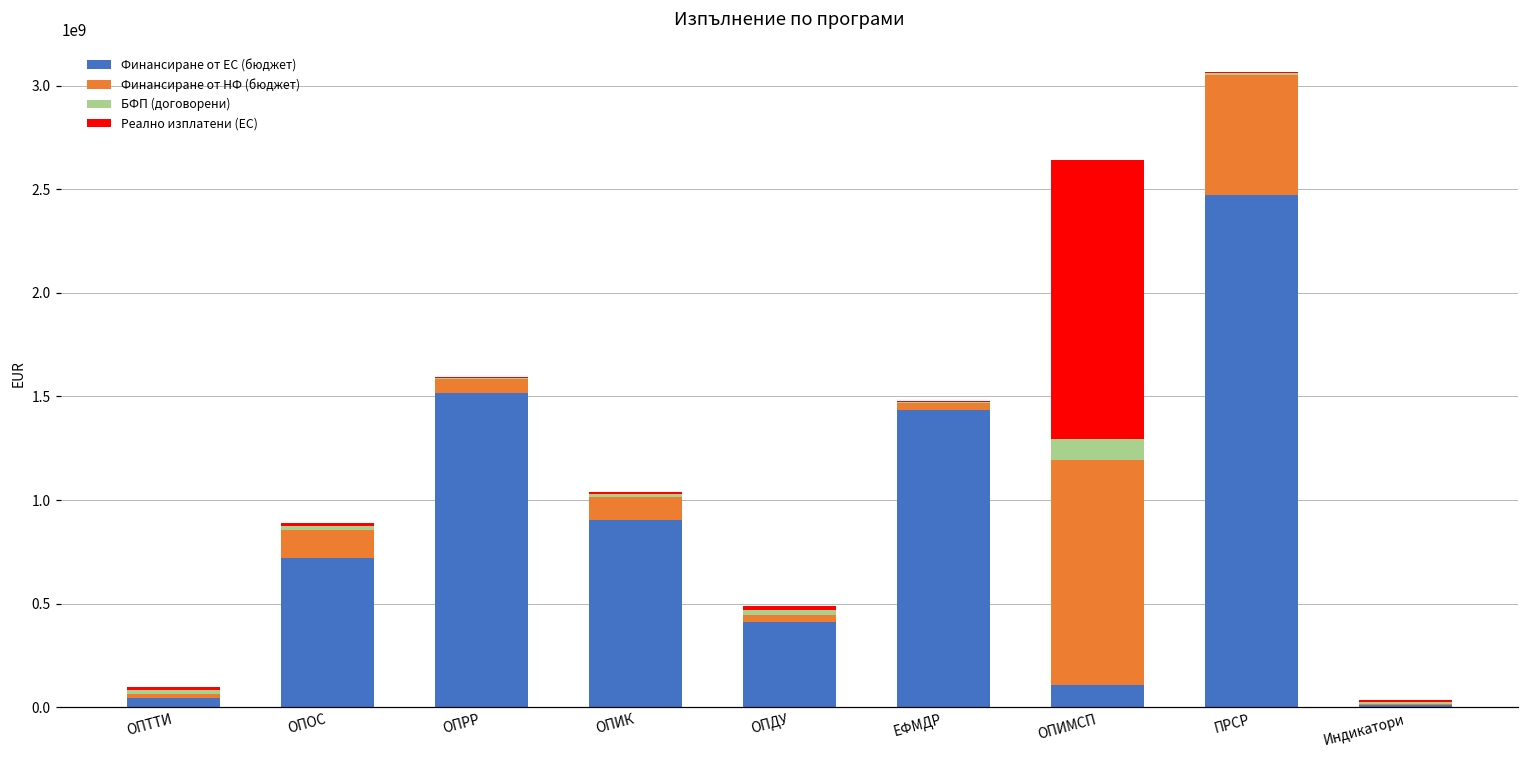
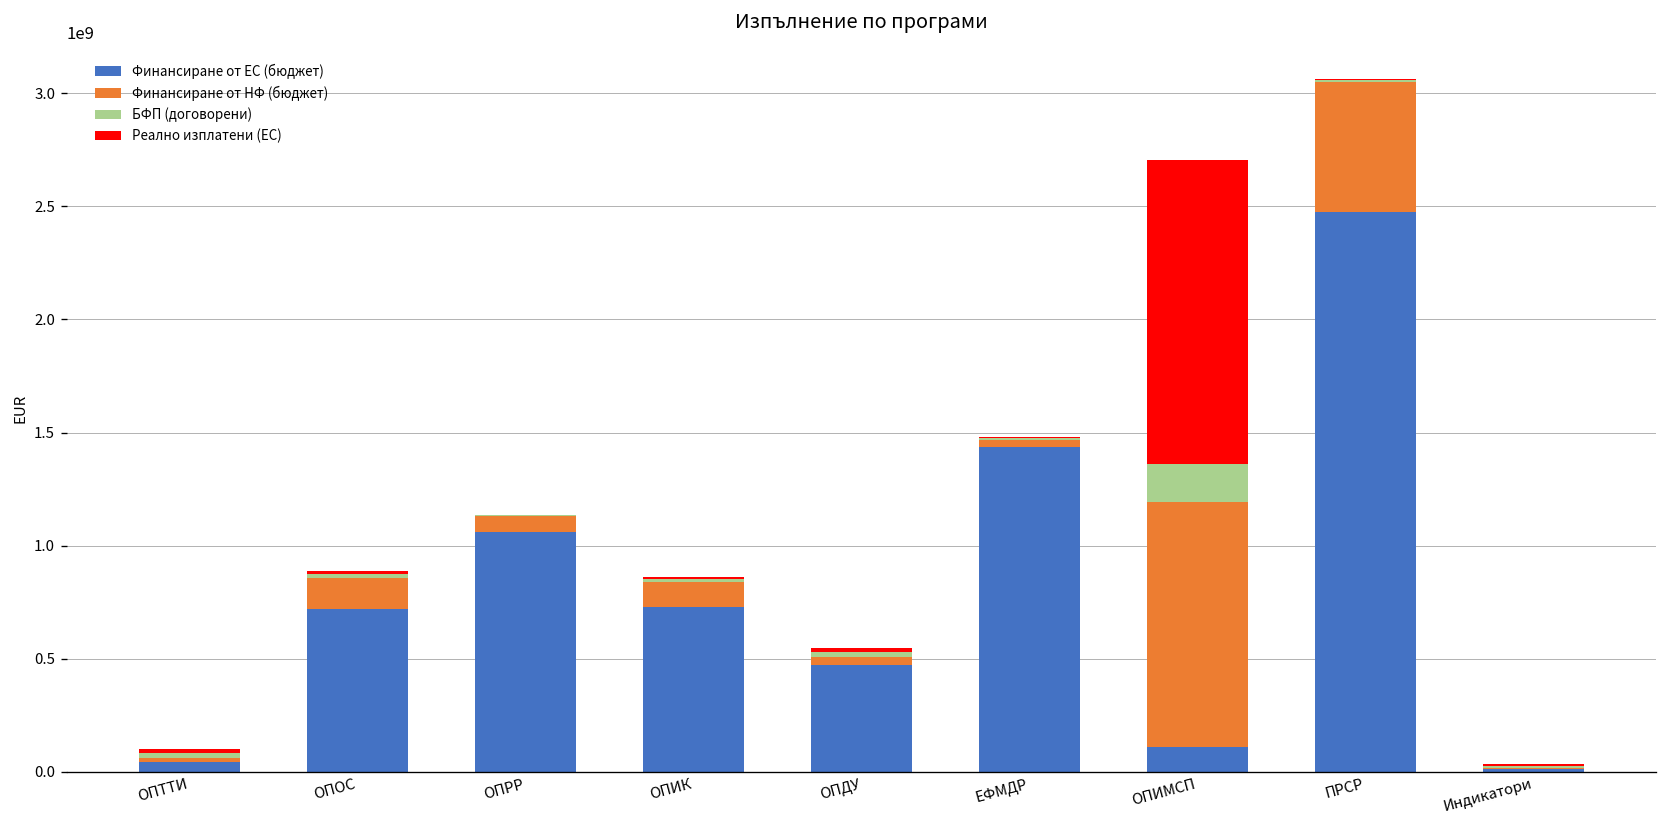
  {
    "Финансиране от ЕС (бюджет)": {
      "ОПТТИ": 40000000,
      "ОПОС": 720000000,
-     "ОПРР": 1520000000,
-     "ОПИК": 900000000,
-     "ОПДУ": 410000000,
+     "ОПРР": 1060000000,
+     "ОПИК": 730000000,
+     "ОПДУ": 470000000,
      "ЕФМДР": 1440000000,
      "ОПИМСП": 110000000,
      "ПРСР": 2470000000
    },
    "Финансиране от НФ (бюджет)": {
      "ОПТТИ": 20000000,
      "ОПОС": 140000000,
      "ОПРР": 70000000,
      "ОПИК": 110000000,
      "ОПДУ": 30000000,
      "ЕФМДР": 30000000,
      "ОПИМСП": 1090000000,
      "ПРСР": 580000000
    },
    "БФП (договорени)": {
      "ОПТТИ": 20000000,
      "ОПОС": 20000000,
      "ОПДУ": 20000000,
-     "ОПИМСП": 100000000
+     "ОПИМСП": 170000000
    },
    "Реално изплатени (ЕС)": {
      "ОПТТИ": 20000000,
      "ОПОС": 10000000,
      "ОПДУ": 20000000,
      "ОПИМСП": 1350000000
    }
  }
